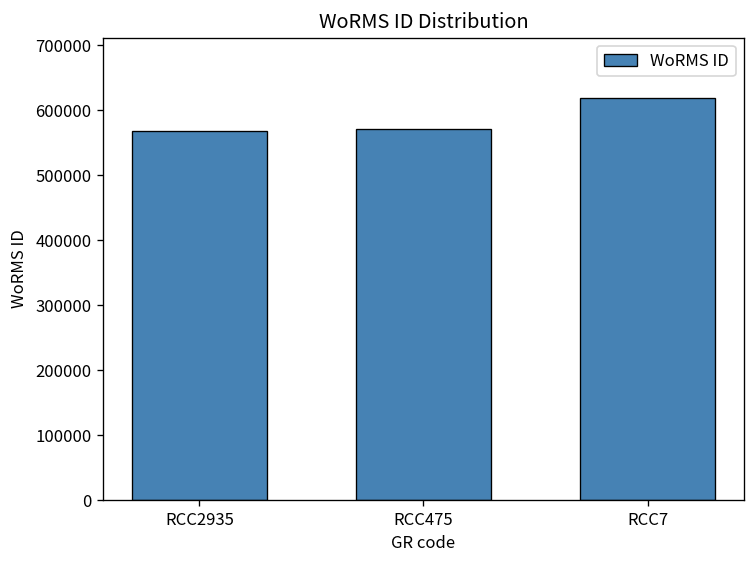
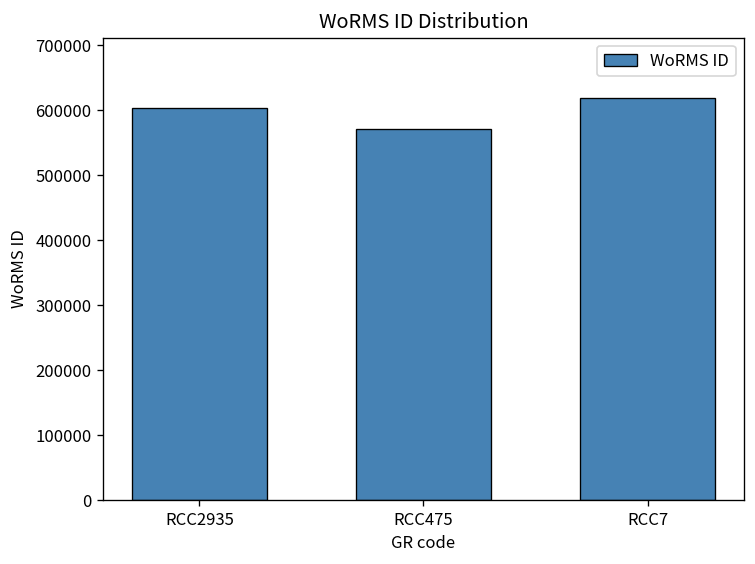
  {
-   "RCC2935": 570000,
+   "RCC2935": 600000,
    "RCC475": 570000,
    "RCC7": 620000
  }
